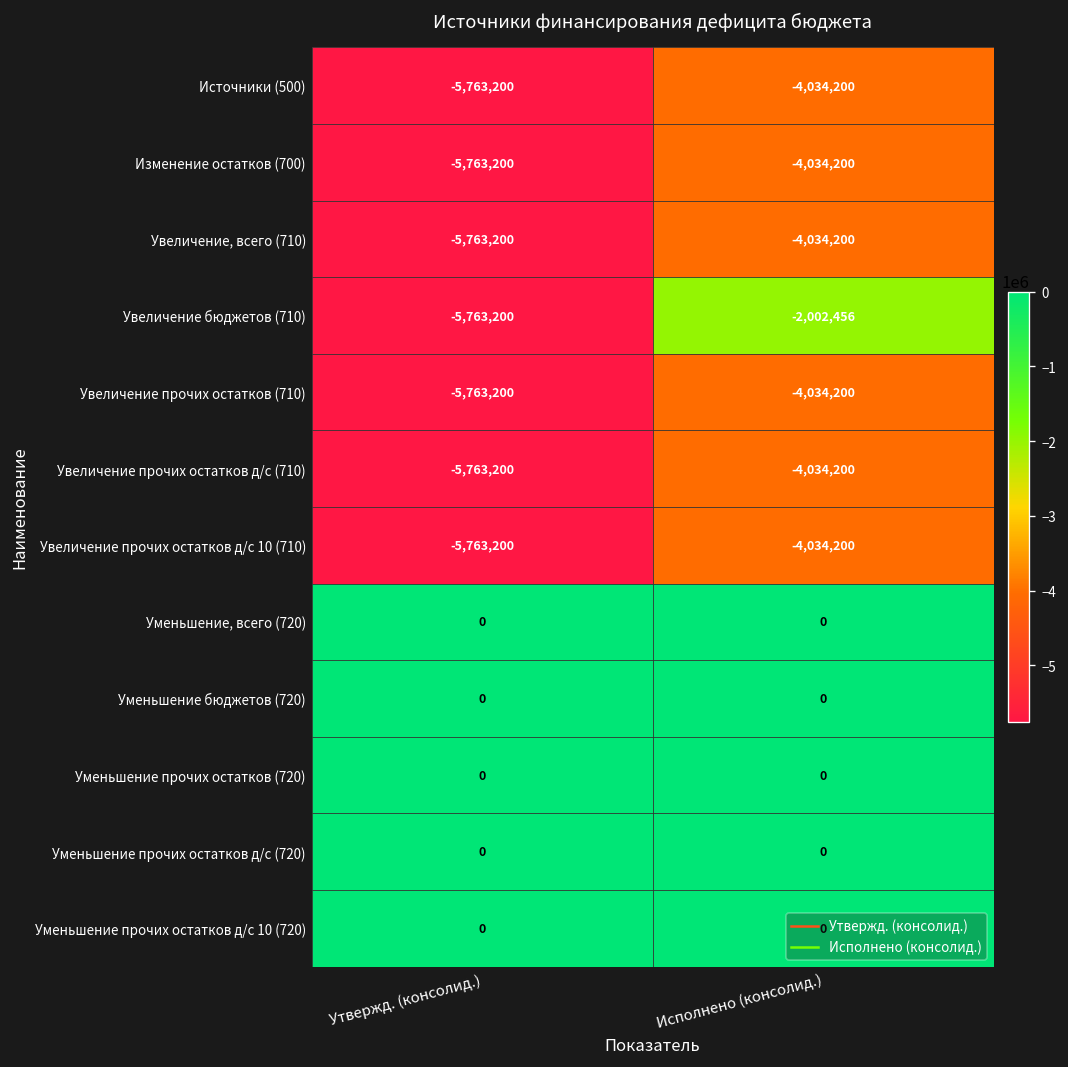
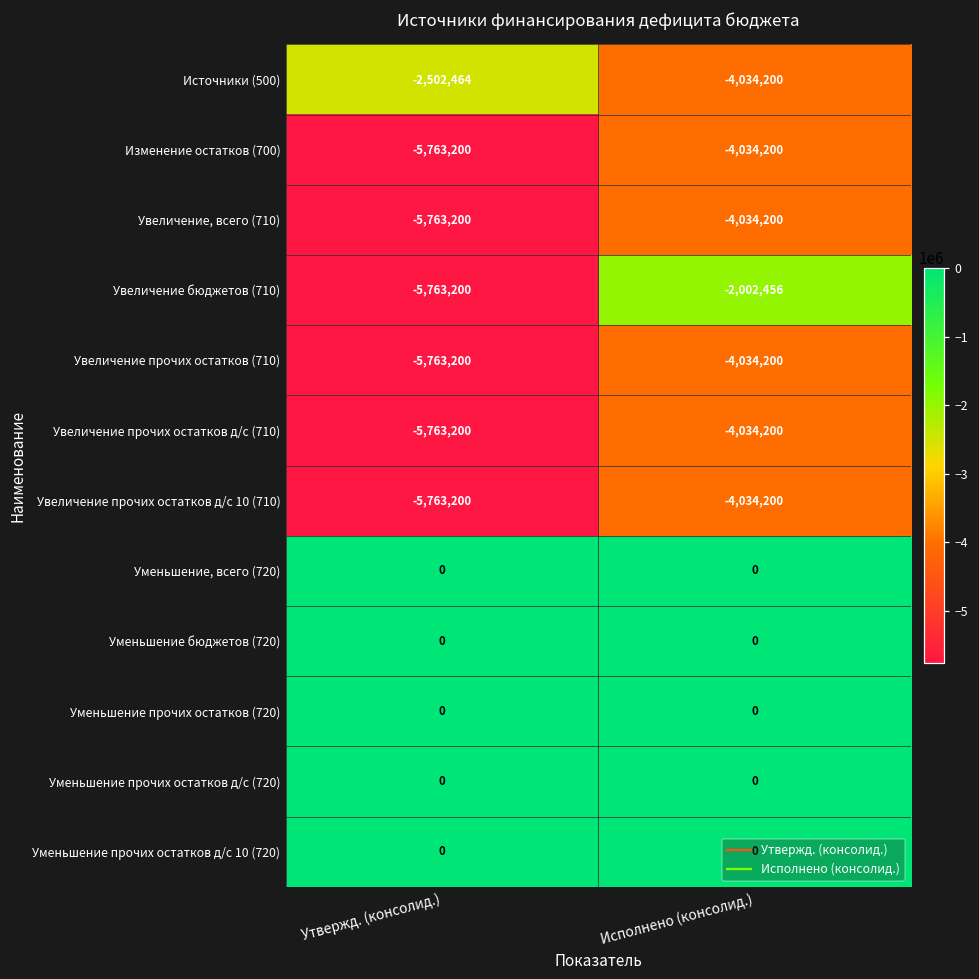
  {
    "Источники (500)": {
-     "Утвержд. (консолид.)": "-5,763,200",
+     "Утвержд. (консолид.)": "-2,502,464",
      "Исполнено (консолид.)": "-4,034,200"
    },
    "Изменение остатков (700)": {
      "Утвержд. (консолид.)": "-5,763,200",
      "Исполнено (консолид.)": "-4,034,200"
    },
    "Увеличение, всего (710)": {
      "Утвержд. (консолид.)": "-5,763,200",
      "Исполнено (консолид.)": "-4,034,200"
    },
    "Увеличение бюджетов (710)": {
      "Утвержд. (консолид.)": "-5,763,200",
      "Исполнено (консолид.)": "-2,002,456"
    },
    "Увеличение прочих остатков (710)": {
      "Утвержд. (консолид.)": "-5,763,200",
      "Исполнено (консолид.)": "-4,034,200"
    },
    "Увеличение прочих остатков д/с (710)": {
      "Утвержд. (консолид.)": "-5,763,200",
      "Исполнено (консолид.)": "-4,034,200"
    },
    "Увеличение прочих остатков д/с 10 (710)": {
      "Утвержд. (консолид.)": "-5,763,200",
      "Исполнено (консолид.)": "-4,034,200"
    },
    "Уменьшение, всего (720)": {
      "Утвержд. (консолид.)": "0",
      "Исполнено (консолид.)": "0"
    },
    "Уменьшение бюджетов (720)": {
      "Утвержд. (консолид.)": "0",
      "Исполнено (консолид.)": "0"
    },
    "Уменьшение прочих остатков (720)": {
      "Утвержд. (консолид.)": "0",
      "Исполнено (консолид.)": "0"
    },
    "Уменьшение прочих остатков д/с (720)": {
      "Утвержд. (консолид.)": "0",
      "Исполнено (консолид.)": "0"
    },
    "Уменьшение прочих остатков д/с 10 (720)": {
      "Утвержд. (консолид.)": "0"
    }
  }
